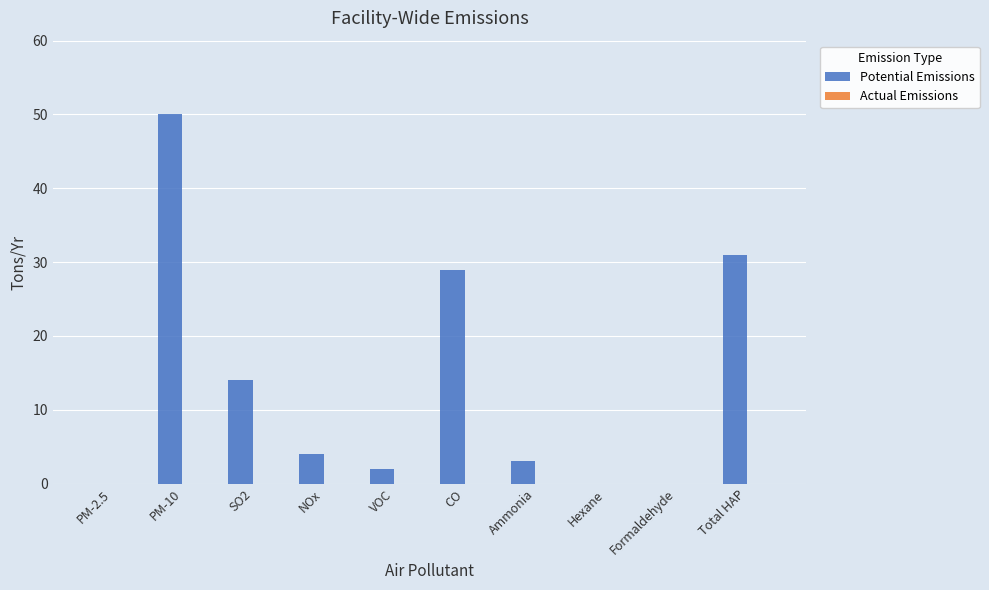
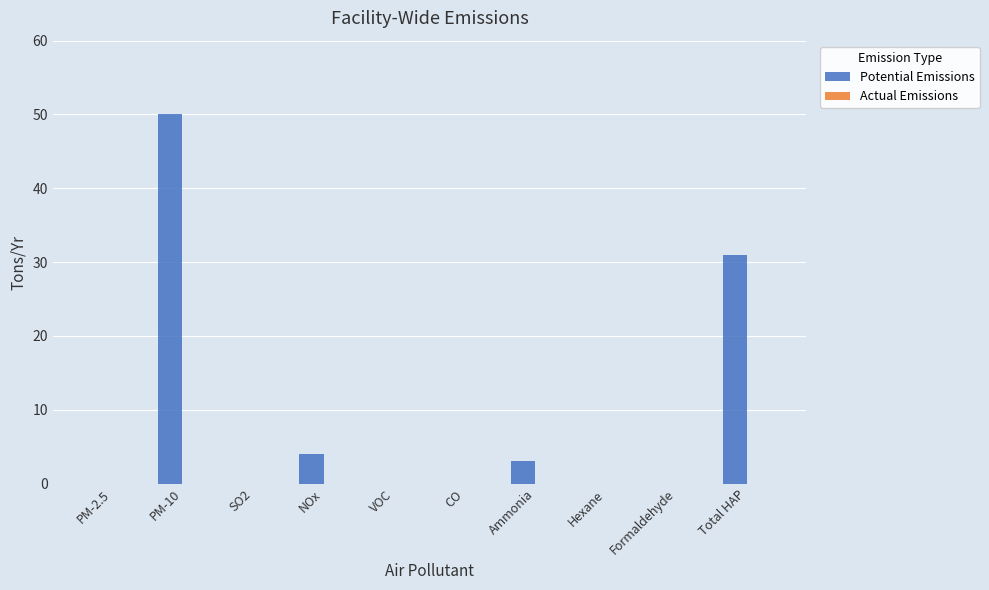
  {
    "Potential Emissions": {
      "PM-2.5": 0,
      "PM-10": 50,
-     "SO2": 14,
+     "SO2": 0,
      "NOx": 4,
-     "VOC": 2,
-     "CO": 29,
+     "VOC": 0,
+     "CO": 0,
      "Ammonia": 3,
      "Hexane": 0,
      "Formaldehyde": 0,
      "Total HAP": 31
    },
    "Actual Emissions": {
      "PM-2.5": 0,
      "PM-10": 0,
      "SO2": 0,
      "NOx": 0,
      "VOC": 0,
      "CO": 0,
      "Ammonia": 0,
      "Hexane": 0,
      "Formaldehyde": 0,
      "Total HAP": 0
    }
  }
